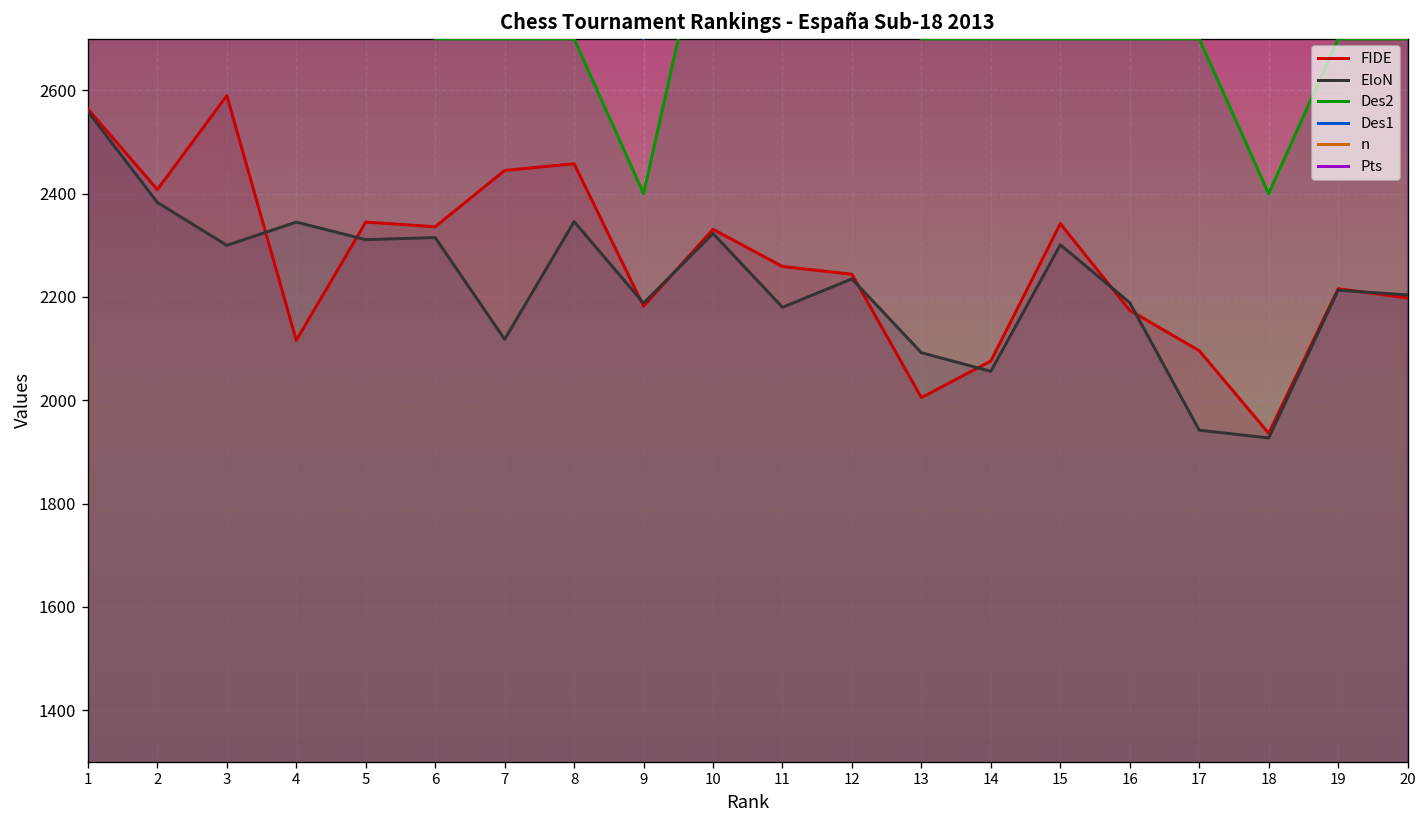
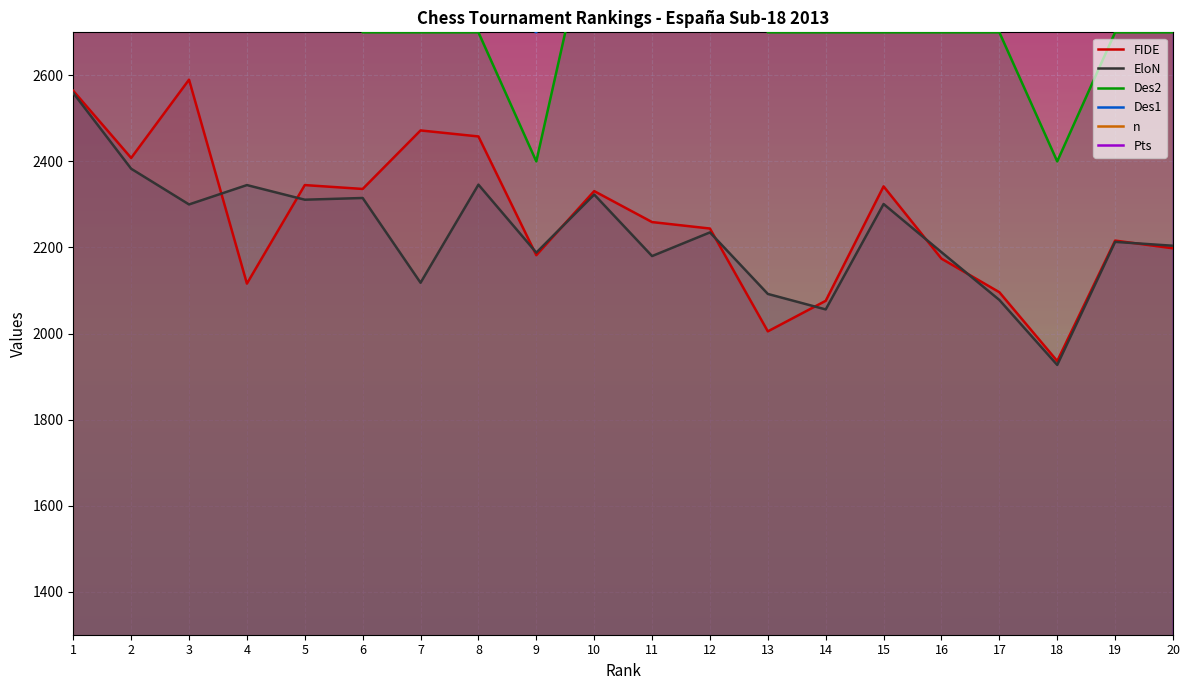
  {
    "FIDE": {
      "2": 2410,
      "3": 2590,
      "4": 2120,
      "5": 2350,
      "6": 2340,
-     "7": 2450,
+     "7": 2470,
      "8": 2460,
      "9": 2180,
      "10": 2330,
      "11": 2260,
      "12": 2240,
      "13": 2010,
      "14": 2080,
      "15": 2340,
      "16": 2170,
      "17": 2100,
      "18": 1940
    },
    "EloN": {
      "2": 2380,
      "3": 2300,
      "4": 2350,
      "5": 2310,
      "6": 2320,
      "7": 2120,
      "8": 2350,
      "9": 2190,
      "10": 2320,
      "11": 2180,
      "12": 2240,
      "13": 2090,
      "14": 2060,
      "15": 2300,
      "16": 2190,
-     "17": 1940,
+     "17": 2080,
      "18": 1930
    },
    "Des2": {
      "6": 2700,
      "7": 2700,
      "8": 2700,
      "9": 2400,
      "13": 2700,
      "14": 2700,
      "15": 2700,
      "16": 2700,
      "17": 2700,
      "18": 2400,
      "19": 2700,
      "20": 2700
    },
    "Des1": {
      "9": 2700
    }
  }
